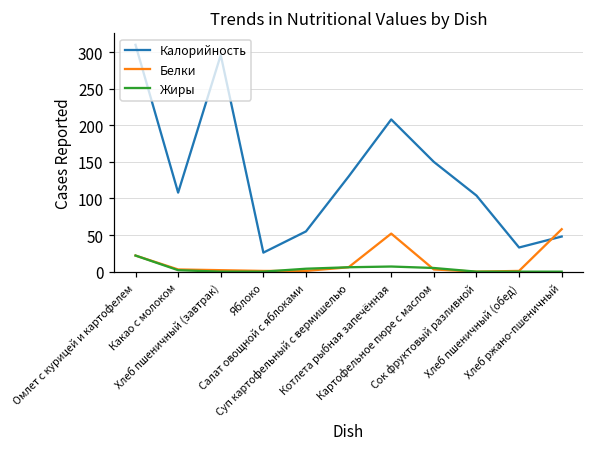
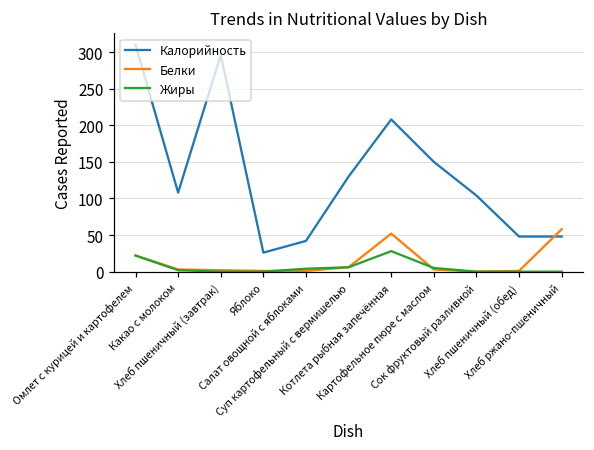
  {
    "Калорийность": {
      "Какао с молоком": 110,
      "Яблоко": 30,
-     "Салат овощной с яблоками": 60,
+     "Салат овощной с яблоками": 40,
      "Суп картофельный с вермишелью": 130,
      "Котлета рыбная запечённая": 210,
      "Картофельное пюре с маслом": 150,
      "Сок фруктовый разливной": 100,
-     "Хлеб пшеничный (обед)": 30,
+     "Хлеб пшеничный (обед)": 50,
      "Хлеб ржано-пшеничный": 50
    },
    "Белки": {
      "Котлета рыбная запечённая": 50,
      "Хлеб ржано-пшеничный": 60
    },
    "Жиры": {
-     "Котлета рыбная запечённая": 10,
+     "Котлета рыбная запечённая": 30,
      "Хлеб ржано-пшеничный": 0
    }
  }
